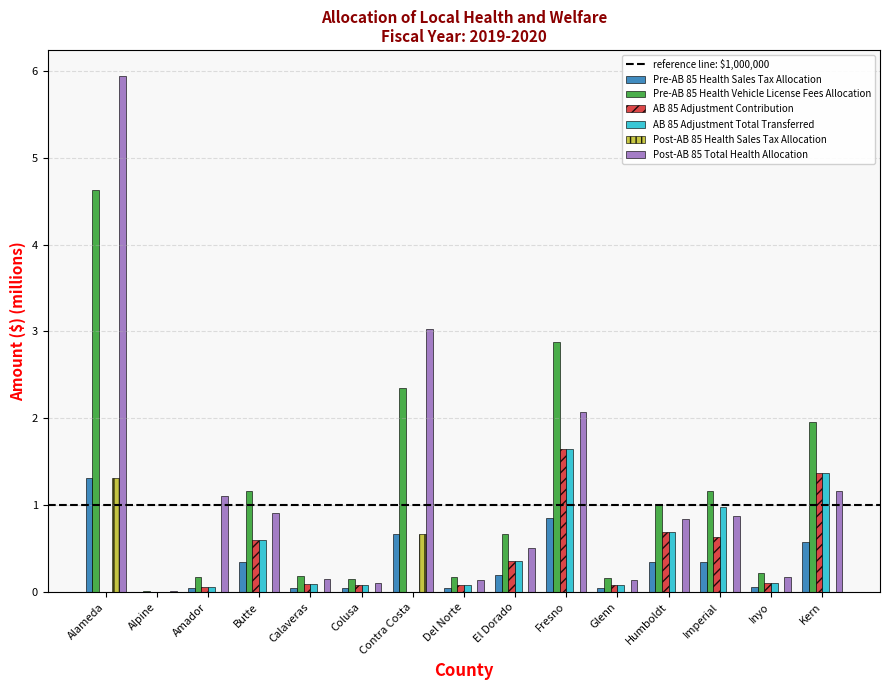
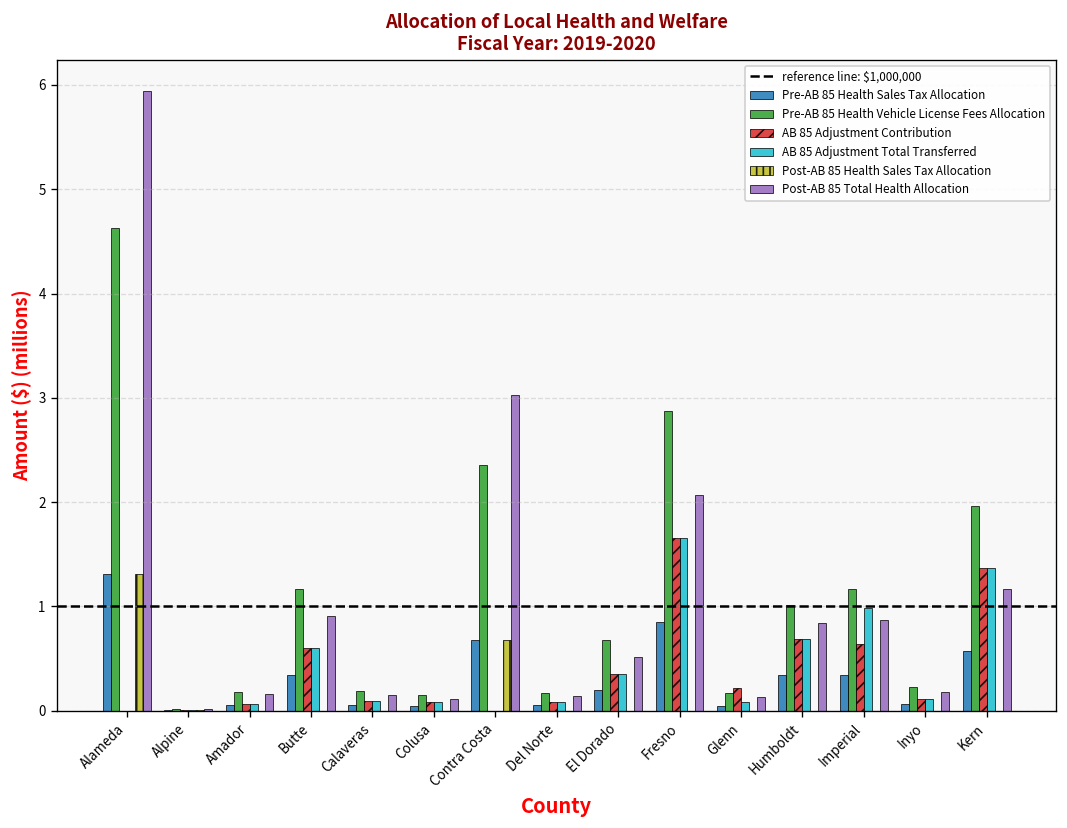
  {
    "Pre-AB 85 Health Sales Tax Allocation": {
      "Alameda": 1.3,
      "Amador": 0.0,
      "Butte": 0.3,
      "Calaveras": 0.1,
      "Colusa": 0.0,
      "Contra Costa": 0.7,
      "Del Norte": 0.0,
      "El Dorado": 0.2,
      "Fresno": 0.8,
      "Glenn": 0.0,
      "Humboldt": 0.3,
      "Imperial": 0.3,
      "Inyo": 0.1,
      "Kern": 0.6
    },
    "Pre-AB 85 Health Vehicle License Fees Allocation": {
      "Alameda": 4.6,
      "Amador": 0.2,
      "Butte": 1.2,
      "Calaveras": 0.2,
      "Colusa": 0.1,
      "Contra Costa": 2.4,
      "Del Norte": 0.2,
      "El Dorado": 0.7,
      "Fresno": 2.9,
      "Glenn": 0.2,
      "Humboldt": 1.0,
      "Imperial": 1.2,
      "Inyo": 0.2,
      "Kern": 2.0
    },
    "AB 85 Adjustment Contribution": {
      "Alameda": 0.0,
      "Amador": 0.1,
      "Butte": 0.6,
      "Calaveras": 0.1,
      "Colusa": 0.1,
      "Contra Costa": 0.0,
      "Del Norte": 0.1,
      "El Dorado": 0.4,
      "Fresno": 1.7,
-     "Glenn": 0.1,
+     "Glenn": 0.2,
      "Humboldt": 0.7,
      "Imperial": 0.6,
      "Inyo": 0.1,
      "Kern": 1.4
    },
    "AB 85 Adjustment Total Transferred": {
      "Alameda": 0.0,
      "Amador": 0.1,
      "Butte": 0.6,
      "Calaveras": 0.1,
      "Colusa": 0.1,
      "Contra Costa": 0.0,
      "Del Norte": 0.1,
      "El Dorado": 0.4,
      "Fresno": 1.7,
      "Glenn": 0.1,
      "Humboldt": 0.7,
      "Imperial": 1.0,
      "Inyo": 0.1,
      "Kern": 1.4
    },
    "Post-AB 85 Health Sales Tax Allocation": {
      "Alameda": 1.3,
      "Amador": 0.0,
      "Butte": 0.0,
      "Calaveras": 0.0,
      "Colusa": 0.0,
      "Contra Costa": 0.7,
      "Del Norte": 0.0,
      "El Dorado": 0.0,
      "Fresno": 0.0,
      "Glenn": 0.0,
      "Humboldt": 0.0,
      "Imperial": 0.0,
      "Inyo": 0.0,
      "Kern": 0.0
    },
    "Post-AB 85 Total Health Allocation": {
      "Alameda": 5.9,
-     "Amador": 1.1,
+     "Amador": 0.2,
      "Butte": 0.9,
      "Calaveras": 0.1,
      "Colusa": 0.1,
      "Contra Costa": 3.0,
      "Del Norte": 0.1,
      "El Dorado": 0.5,
      "Fresno": 2.1,
      "Glenn": 0.1,
      "Humboldt": 0.8,
      "Imperial": 0.9,
      "Inyo": 0.2,
      "Kern": 1.2
    }
  }
